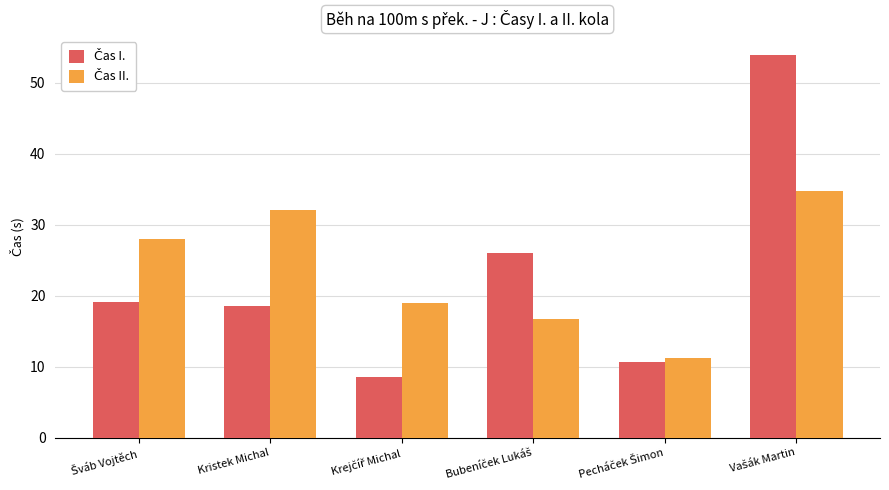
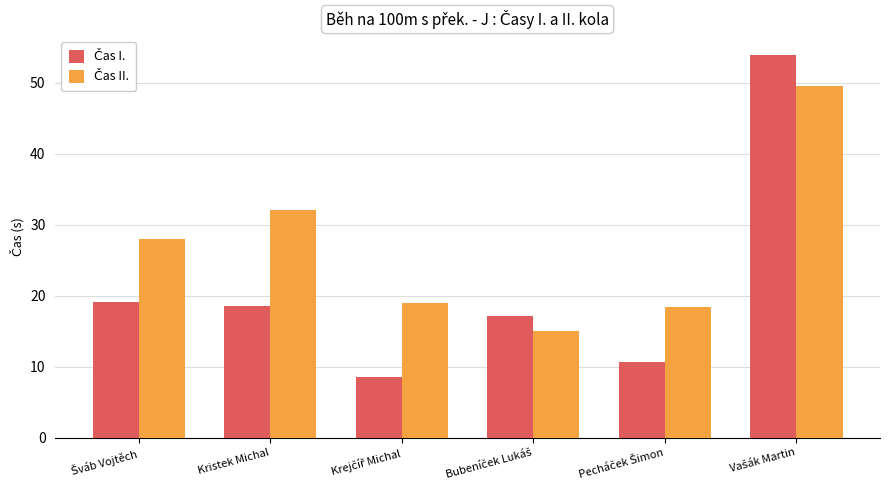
  {
    "Čas I.": {
      "Šváb Vojtěch": 19,
      "Kristek Michal": 19,
      "Krejčíř Michal": 9,
-     "Bubeníček Lukáš": 26,
+     "Bubeníček Lukáš": 17,
      "Pecháček Šimon": 11,
      "Vašák Martin": 54
    },
    "Čas II.": {
      "Šváb Vojtěch": 28,
      "Kristek Michal": 32,
      "Krejčíř Michal": 19,
-     "Bubeníček Lukáš": 17,
-     "Pecháček Šimon": 11,
-     "Vašák Martin": 35
+     "Bubeníček Lukáš": 15,
+     "Pecháček Šimon": 18,
+     "Vašák Martin": 50
    }
  }
